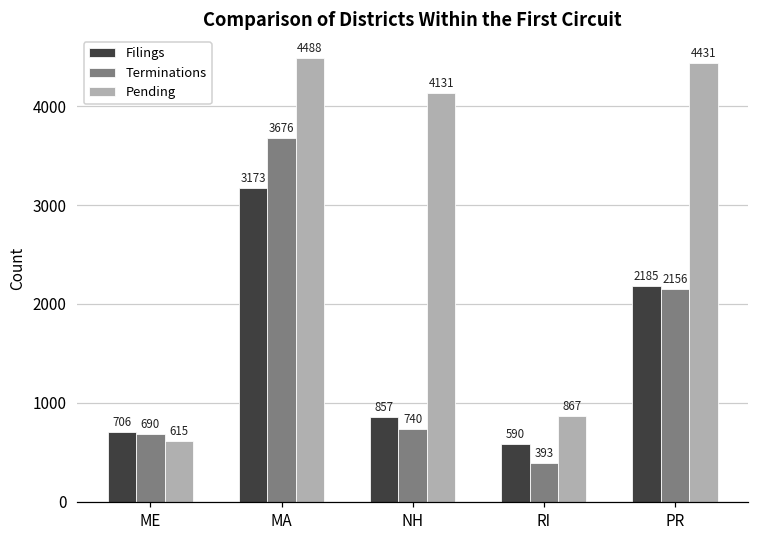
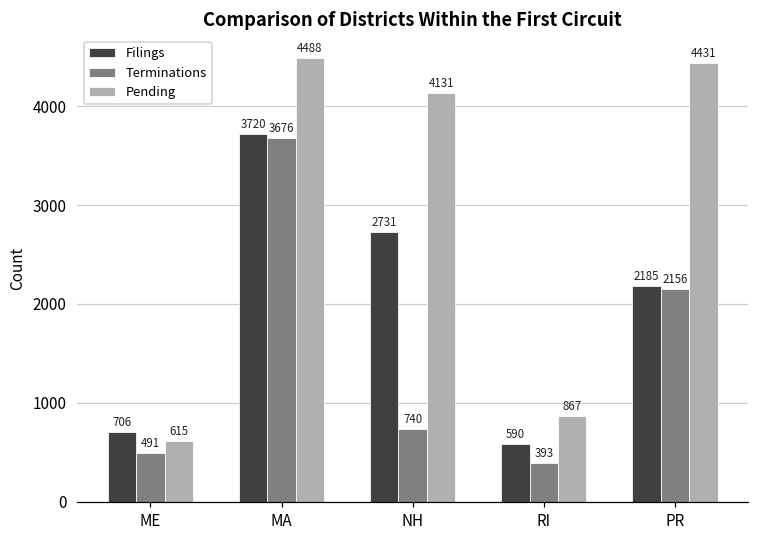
  {
    "Filings": {
      "ME": 706,
-     "MA": 3173,
-     "NH": 857,
+     "MA": 3720,
+     "NH": 2731,
      "RI": 590,
      "PR": 2185
    },
    "Terminations": {
-     "ME": 690,
+     "ME": 491,
      "MA": 3676,
      "NH": 740,
      "RI": 393,
      "PR": 2156
    },
    "Pending": {
      "ME": 615,
      "MA": 4488,
      "NH": 4131,
      "RI": 867,
      "PR": 4431
    }
  }
